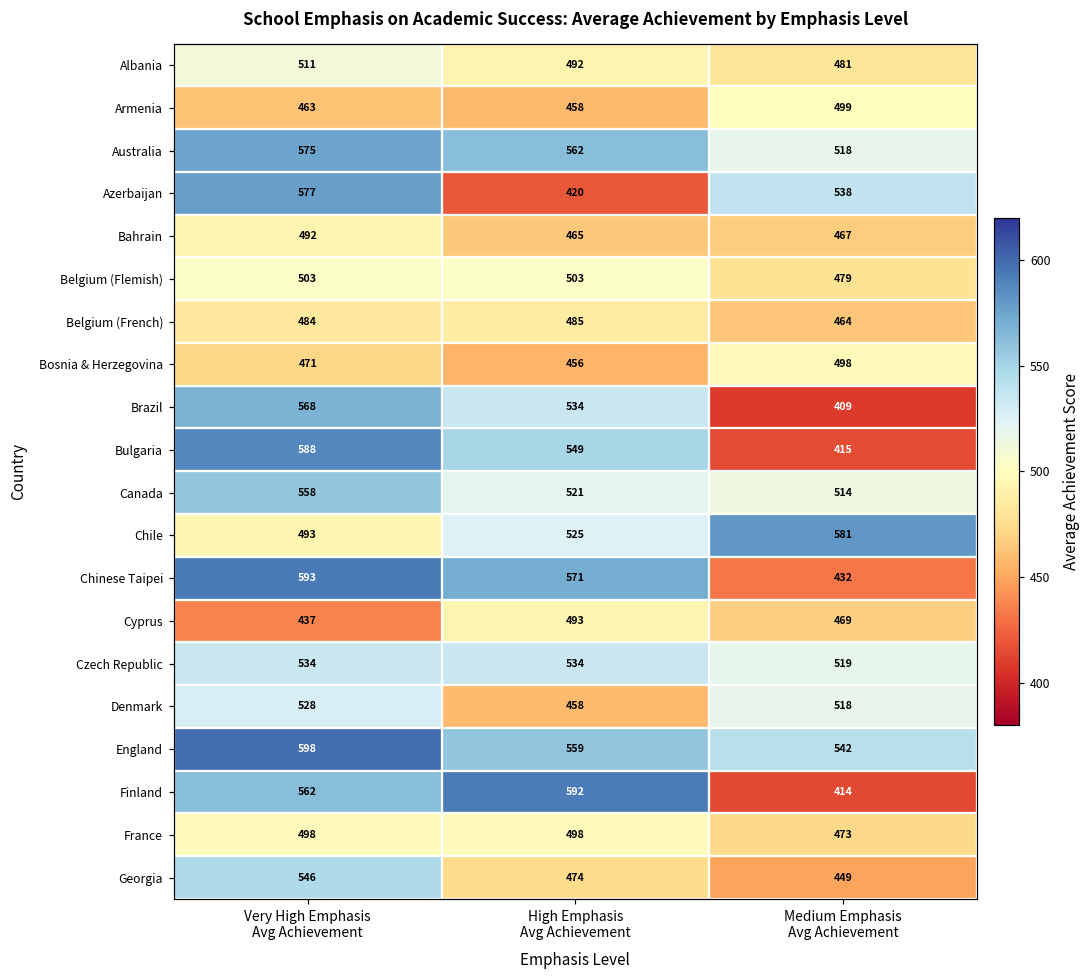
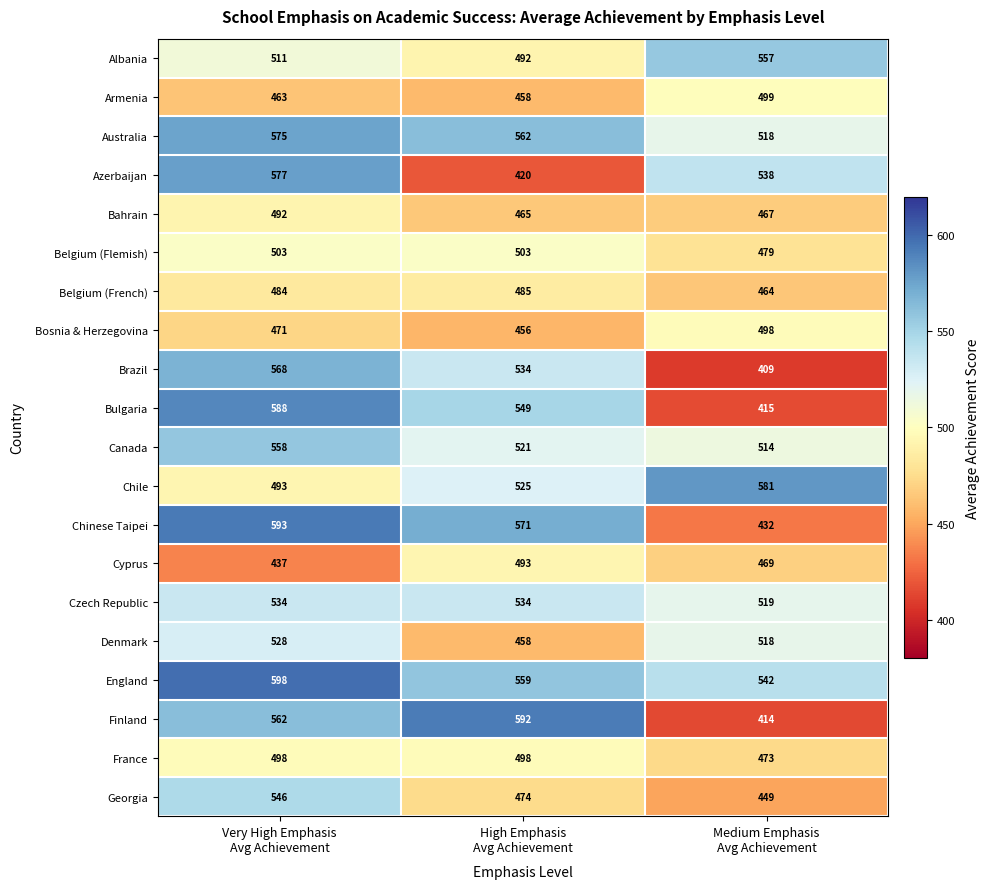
  {
    "Albania": {
      "Very High Emphasis Avg Achievement": 511,
      "High Emphasis Avg Achievement": 492,
-     "Medium Emphasis Avg Achievement": 481
+     "Medium Emphasis Avg Achievement": 557
    },
    "Armenia": {
      "Very High Emphasis Avg Achievement": 463,
      "High Emphasis Avg Achievement": 458,
      "Medium Emphasis Avg Achievement": 499
    },
    "Australia": {
      "Very High Emphasis Avg Achievement": 575,
      "High Emphasis Avg Achievement": 562,
      "Medium Emphasis Avg Achievement": 518
    },
    "Azerbaijan": {
      "Very High Emphasis Avg Achievement": 577,
      "High Emphasis Avg Achievement": 420,
      "Medium Emphasis Avg Achievement": 538
    },
    "Bahrain": {
      "Very High Emphasis Avg Achievement": 492,
      "High Emphasis Avg Achievement": 465,
      "Medium Emphasis Avg Achievement": 467
    },
    "Belgium (Flemish)": {
      "Very High Emphasis Avg Achievement": 503,
      "High Emphasis Avg Achievement": 503,
      "Medium Emphasis Avg Achievement": 479
    },
    "Belgium (French)": {
      "Very High Emphasis Avg Achievement": 484,
      "High Emphasis Avg Achievement": 485,
      "Medium Emphasis Avg Achievement": 464
    },
    "Bosnia & Herzegovina": {
      "Very High Emphasis Avg Achievement": 471,
      "High Emphasis Avg Achievement": 456,
      "Medium Emphasis Avg Achievement": 498
    },
    "Brazil": {
      "Very High Emphasis Avg Achievement": 568,
      "High Emphasis Avg Achievement": 534,
      "Medium Emphasis Avg Achievement": 409
    },
    "Bulgaria": {
      "Very High Emphasis Avg Achievement": 588,
      "High Emphasis Avg Achievement": 549,
      "Medium Emphasis Avg Achievement": 415
    },
    "Canada": {
      "Very High Emphasis Avg Achievement": 558,
      "High Emphasis Avg Achievement": 521,
      "Medium Emphasis Avg Achievement": 514
    },
    "Chile": {
      "Very High Emphasis Avg Achievement": 493,
      "High Emphasis Avg Achievement": 525,
      "Medium Emphasis Avg Achievement": 581
    },
    "Chinese Taipei": {
      "Very High Emphasis Avg Achievement": 593,
      "High Emphasis Avg Achievement": 571,
      "Medium Emphasis Avg Achievement": 432
    },
    "Cyprus": {
      "Very High Emphasis Avg Achievement": 437,
      "High Emphasis Avg Achievement": 493,
      "Medium Emphasis Avg Achievement": 469
    },
    "Czech Republic": {
      "Very High Emphasis Avg Achievement": 534,
      "High Emphasis Avg Achievement": 534,
      "Medium Emphasis Avg Achievement": 519
    },
    "Denmark": {
      "Very High Emphasis Avg Achievement": 528,
      "High Emphasis Avg Achievement": 458,
      "Medium Emphasis Avg Achievement": 518
    },
    "England": {
      "Very High Emphasis Avg Achievement": 598,
      "High Emphasis Avg Achievement": 559,
      "Medium Emphasis Avg Achievement": 542
    },
    "Finland": {
      "Very High Emphasis Avg Achievement": 562,
      "High Emphasis Avg Achievement": 592,
      "Medium Emphasis Avg Achievement": 414
    },
    "France": {
      "Very High Emphasis Avg Achievement": 498,
      "High Emphasis Avg Achievement": 498,
      "Medium Emphasis Avg Achievement": 473
    },
    "Georgia": {
      "Very High Emphasis Avg Achievement": 546,
      "High Emphasis Avg Achievement": 474,
      "Medium Emphasis Avg Achievement": 449
    }
  }
